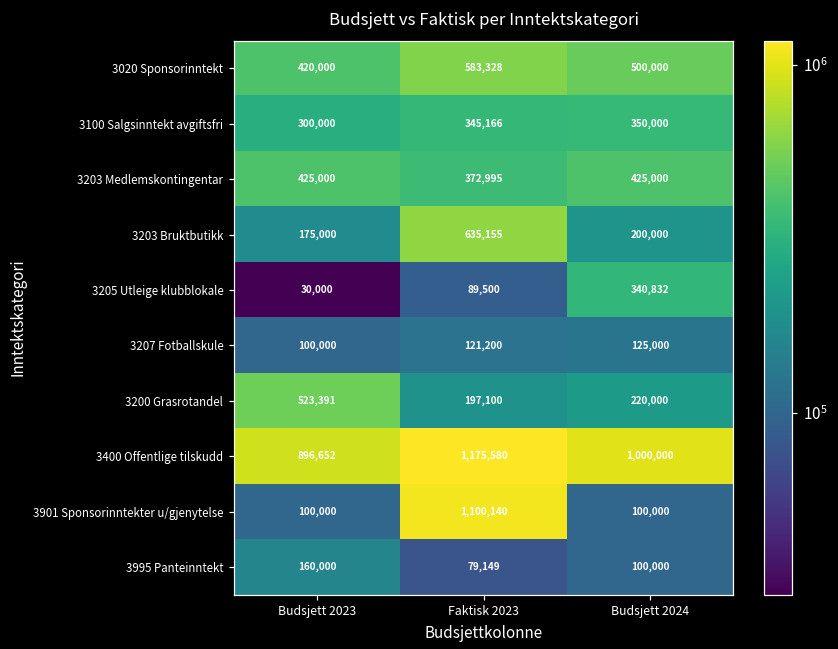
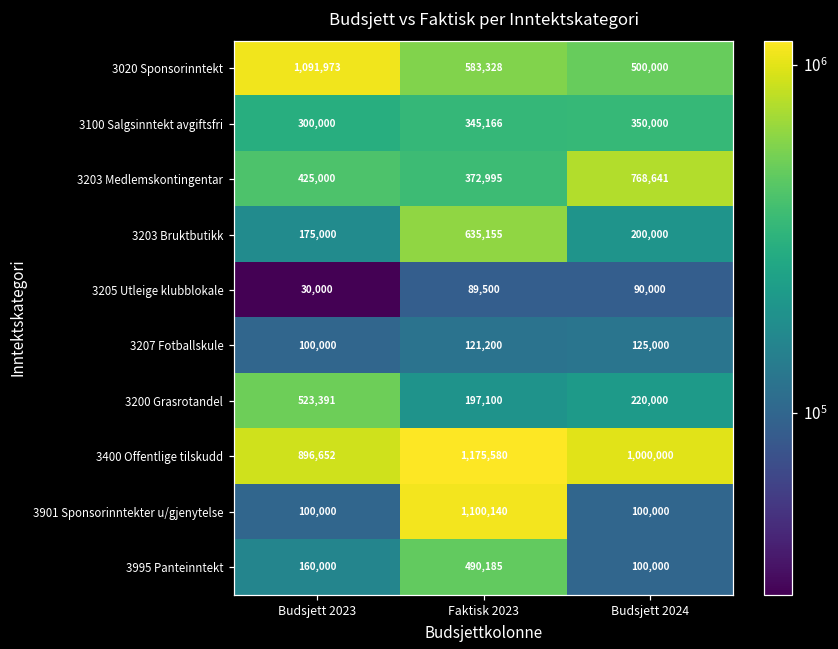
  {
    "3020 Sponsorinntekt": {
-     "Budsjett 2023": "420,000",
+     "Budsjett 2023": "1,091,973",
      "Faktisk 2023": "583,328",
      "Budsjett 2024": "500,000"
    },
    "3100 Salgsinntekt avgiftsfri": {
      "Budsjett 2023": "300,000",
      "Faktisk 2023": "345,166",
      "Budsjett 2024": "350,000"
    },
    "3203 Medlemskontingentar": {
      "Budsjett 2023": "425,000",
      "Faktisk 2023": "372,995",
-     "Budsjett 2024": "425,000"
+     "Budsjett 2024": "768,641"
    },
    "3203 Bruktbutikk": {
      "Budsjett 2023": "175,000",
      "Faktisk 2023": "635,155",
      "Budsjett 2024": "200,000"
    },
    "3205 Utleige klubblokale": {
      "Budsjett 2023": "30,000",
      "Faktisk 2023": "89,500",
-     "Budsjett 2024": "340,832"
+     "Budsjett 2024": "90,000"
    },
    "3207 Fotballskule": {
      "Budsjett 2023": "100,000",
      "Faktisk 2023": "121,200",
      "Budsjett 2024": "125,000"
    },
    "3200 Grasrotandel": {
      "Budsjett 2023": "523,391",
      "Faktisk 2023": "197,100",
      "Budsjett 2024": "220,000"
    },
    "3400 Offentlige tilskudd": {
      "Budsjett 2023": "896,652",
      "Faktisk 2023": "1,175,580",
      "Budsjett 2024": "1,000,000"
    },
    "3901 Sponsorinntekter u/gjenytelse": {
      "Budsjett 2023": "100,000",
      "Faktisk 2023": "1,100,140",
      "Budsjett 2024": "100,000"
    },
    "3995 Panteinntekt": {
      "Budsjett 2023": "160,000",
-     "Faktisk 2023": "79,149",
+     "Faktisk 2023": "490,185",
      "Budsjett 2024": "100,000"
    }
  }
